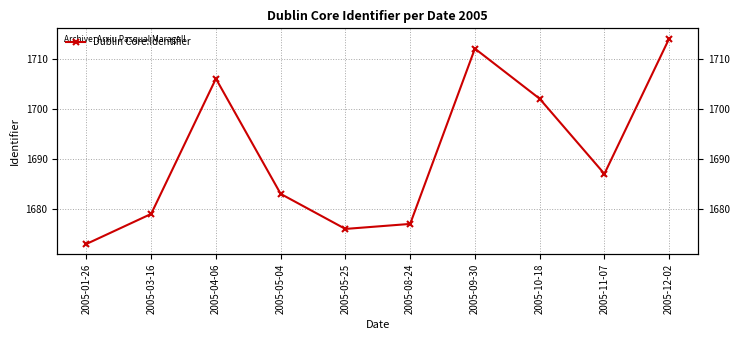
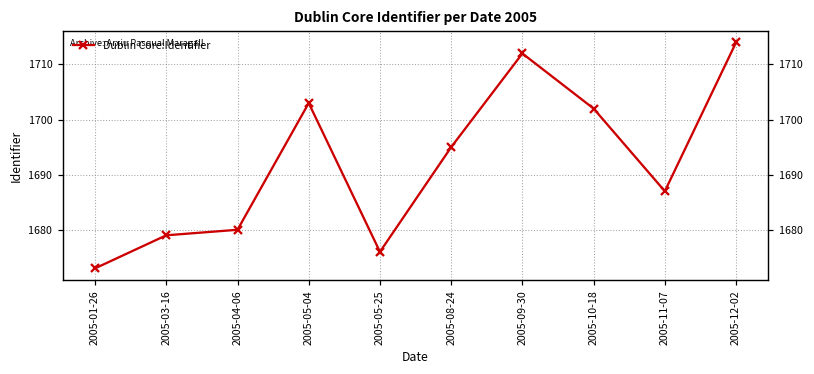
  {
    "2005-01-26": 1673,
    "2005-03-16": 1679,
-   "2005-04-06": 1706,
-   "2005-05-04": 1683,
+   "2005-04-06": 1680,
+   "2005-05-04": 1703,
    "2005-05-25": 1676,
-   "2005-08-24": 1677,
+   "2005-08-24": 1695,
    "2005-09-30": 1712,
    "2005-10-18": 1702,
    "2005-11-07": 1687,
    "2005-12-02": 1714
  }
